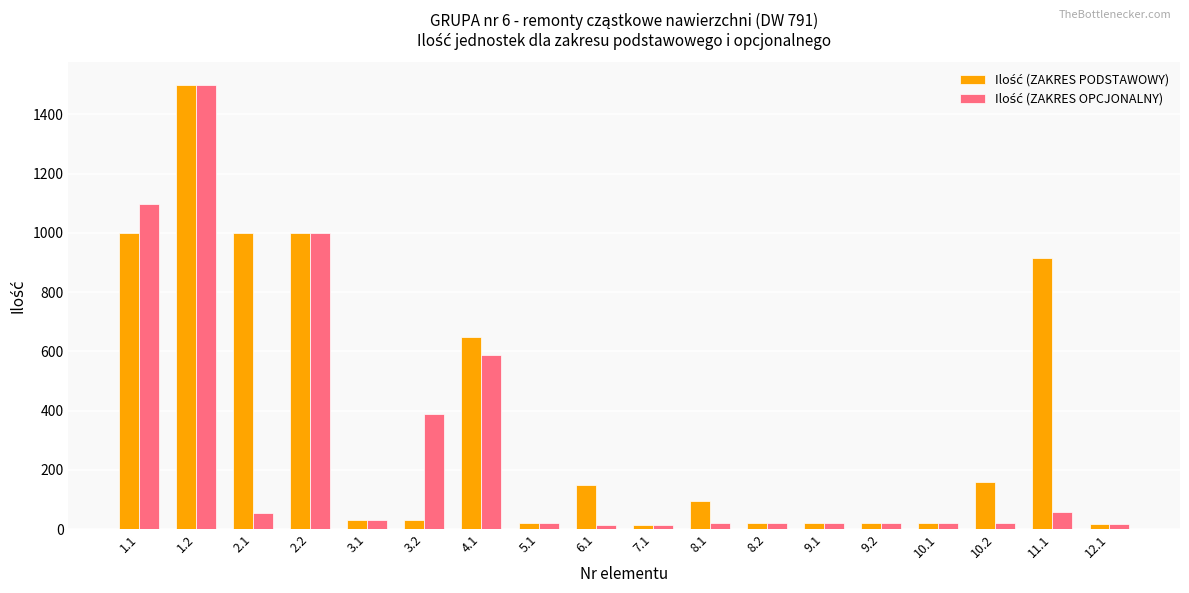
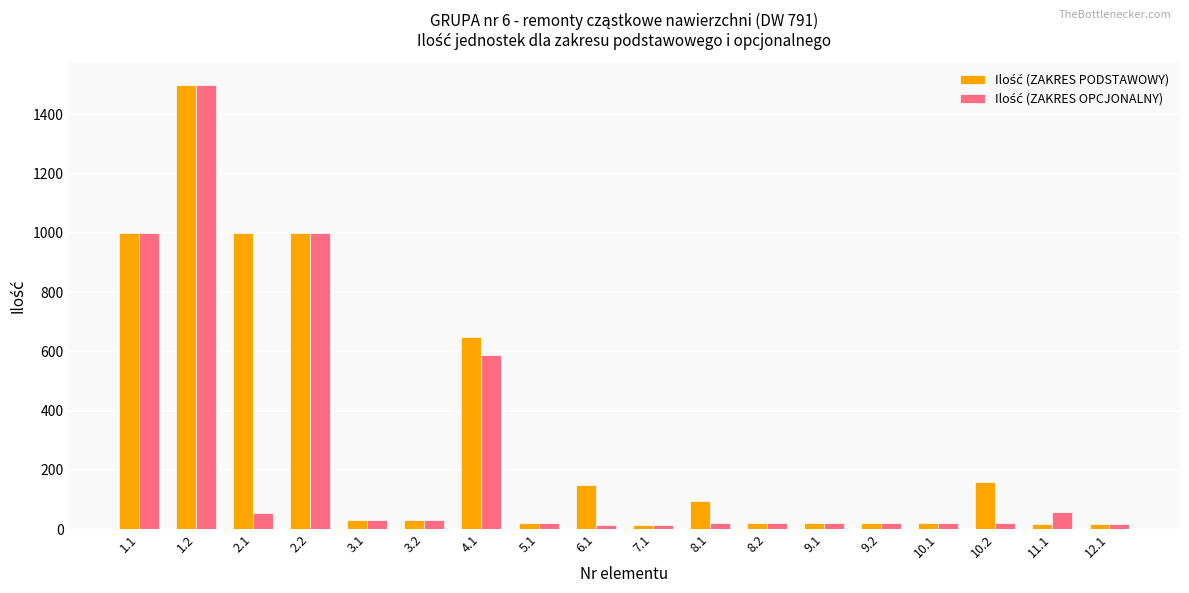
  {
    "Ilość (ZAKRES PODSTAWOWY)": {
      "1.1": 1000,
      "1.2": 1500,
      "2.1": 1000,
      "2.2": 1000,
      "3.1": 30,
      "3.2": 30,
      "4.1": 650,
      "5.1": 20,
      "6.1": 150,
      "7.1": 20,
      "8.1": 90,
      "8.2": 20,
      "9.1": 20,
      "9.2": 20,
      "10.1": 20,
      "10.2": 160,
-     "11.1": 910,
+     "11.1": 20,
      "12.1": 20
    },
    "Ilość (ZAKRES OPCJONALNY)": {
-     "1.1": 1100,
+     "1.1": 1000,
      "1.2": 1500,
      "2.1": 50,
      "2.2": 1000,
      "3.1": 30,
-     "3.2": 390,
+     "3.2": 30,
      "4.1": 590,
      "5.1": 20,
      "6.1": 20,
      "7.1": 20,
      "8.1": 20,
      "8.2": 20,
      "9.1": 20,
      "9.2": 20,
      "10.1": 20,
      "10.2": 20,
      "11.1": 60,
      "12.1": 20
    }
  }
